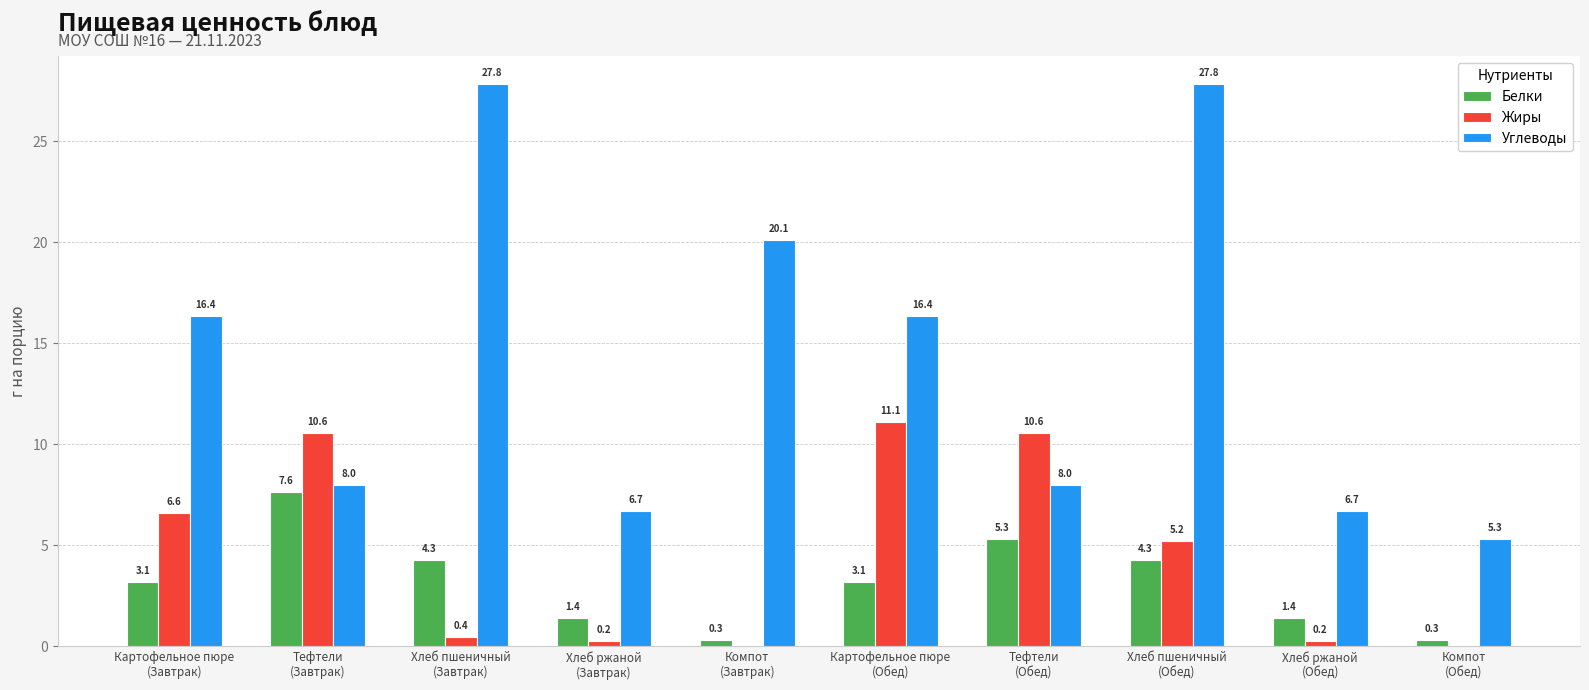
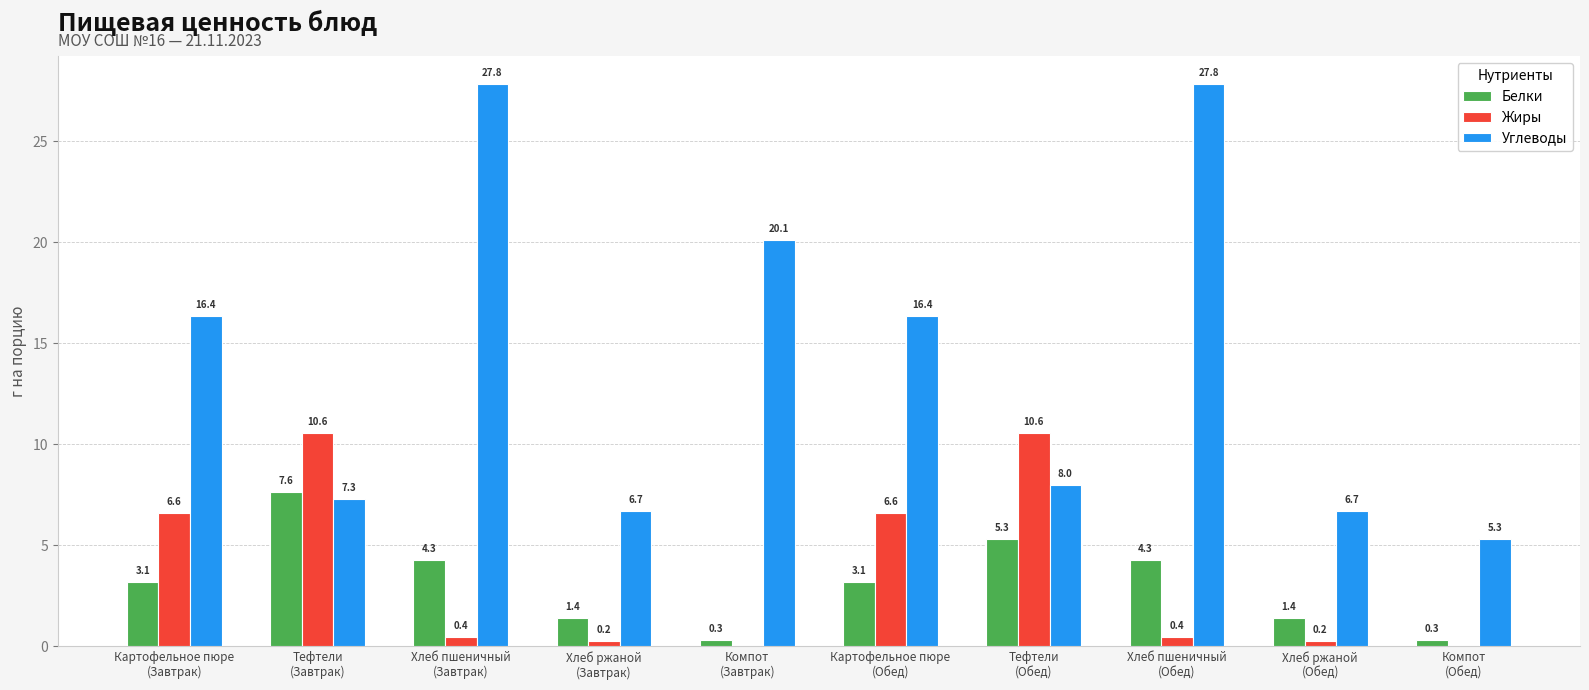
  {
    "Белки": {
      "Картофельное пюре (Завтрак)": 3.1,
      "Тефтели (Завтрак)": 7.6,
      "Хлеб пшеничный (Завтрак)": 4.3,
      "Хлеб ржаной (Завтрак)": 1.4,
      "Компот (Завтрак)": 0.3,
      "Картофельное пюре (Обед)": 3.1,
      "Тефтели (Обед)": 5.3,
      "Хлеб пшеничный (Обед)": 4.3,
      "Хлеб ржаной (Обед)": 1.4,
      "Компот (Обед)": 0.3
    },
    "Жиры": {
      "Картофельное пюре (Завтрак)": 6.6,
      "Тефтели (Завтрак)": 10.6,
      "Хлеб пшеничный (Завтрак)": 0.4,
      "Хлеб ржаной (Завтрак)": 0.2,
-     "Картофельное пюре (Обед)": 11.1,
+     "Картофельное пюре (Обед)": 6.6,
      "Тефтели (Обед)": 10.6,
-     "Хлеб пшеничный (Обед)": 5.2,
+     "Хлеб пшеничный (Обед)": 0.4,
      "Хлеб ржаной (Обед)": 0.2
    },
    "Углеводы": {
      "Картофельное пюре (Завтрак)": 16.4,
-     "Тефтели (Завтрак)": 8.0,
+     "Тефтели (Завтрак)": 7.3,
      "Хлеб пшеничный (Завтрак)": 27.8,
      "Хлеб ржаной (Завтрак)": 6.7,
      "Компот (Завтрак)": 20.1,
      "Картофельное пюре (Обед)": 16.4,
      "Тефтели (Обед)": 8.0,
      "Хлеб пшеничный (Обед)": 27.8,
      "Хлеб ржаной (Обед)": 6.7,
      "Компот (Обед)": 5.3
    }
  }
